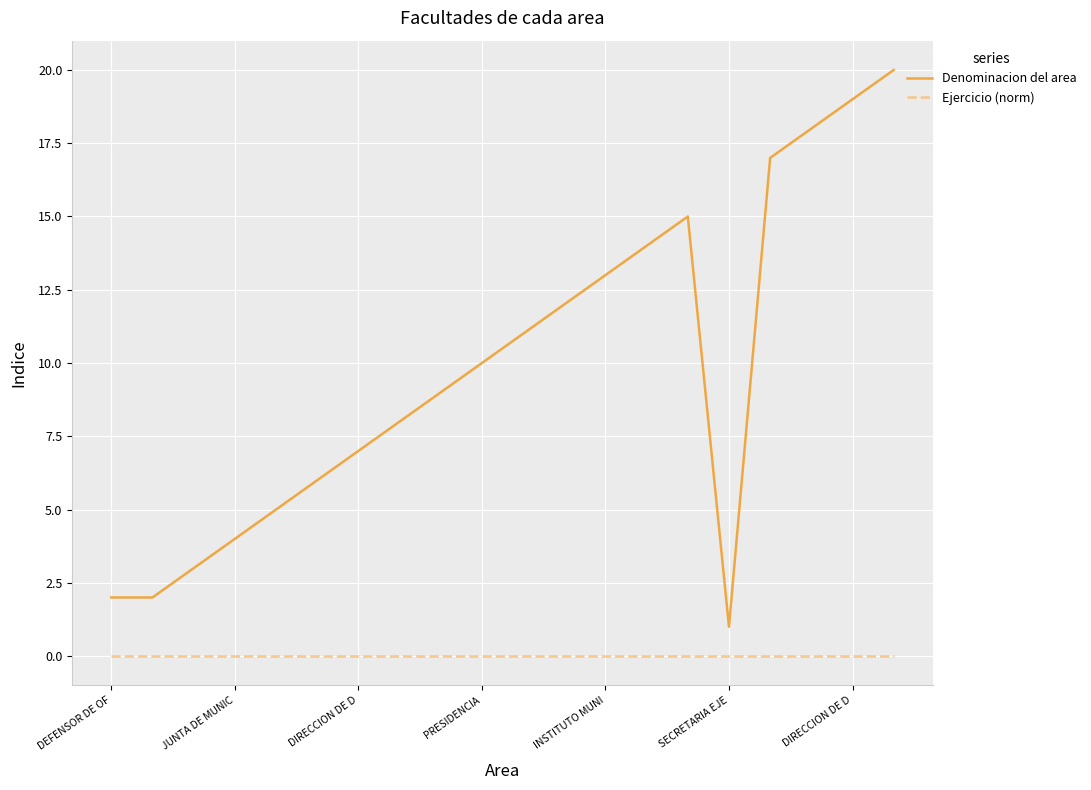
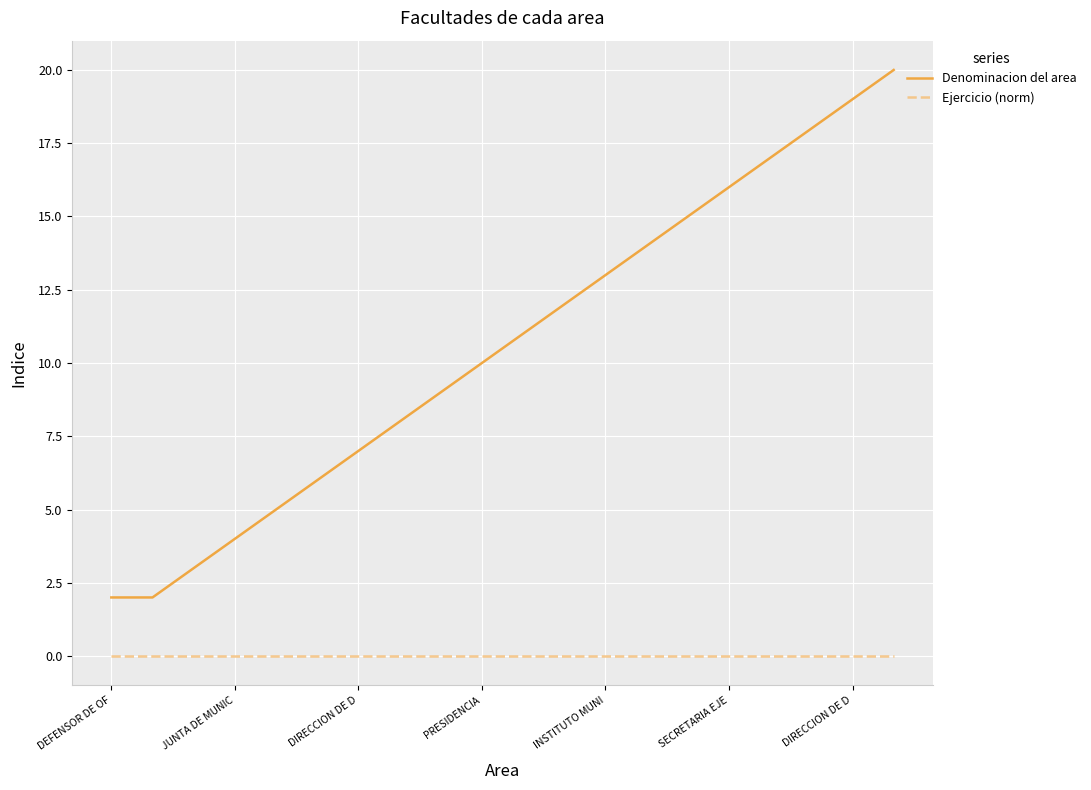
  {
    "Denominacion del area": {
      "DEFENSOR DE OF": 2,
      "JUNTA DE MUNIC": 4,
      "PRESIDENCIA": 10,
      "INSTITUTO MUNI": 13,
-     "SECRETARIA EJE": 1
+     "SECRETARIA EJE": 16
    },
    "Ejercicio (norm)": {
      "DEFENSOR DE OF": 0,
      "JUNTA DE MUNIC": 0,
      "PRESIDENCIA": 0,
      "INSTITUTO MUNI": 0,
      "SECRETARIA EJE": 0
    }
  }
